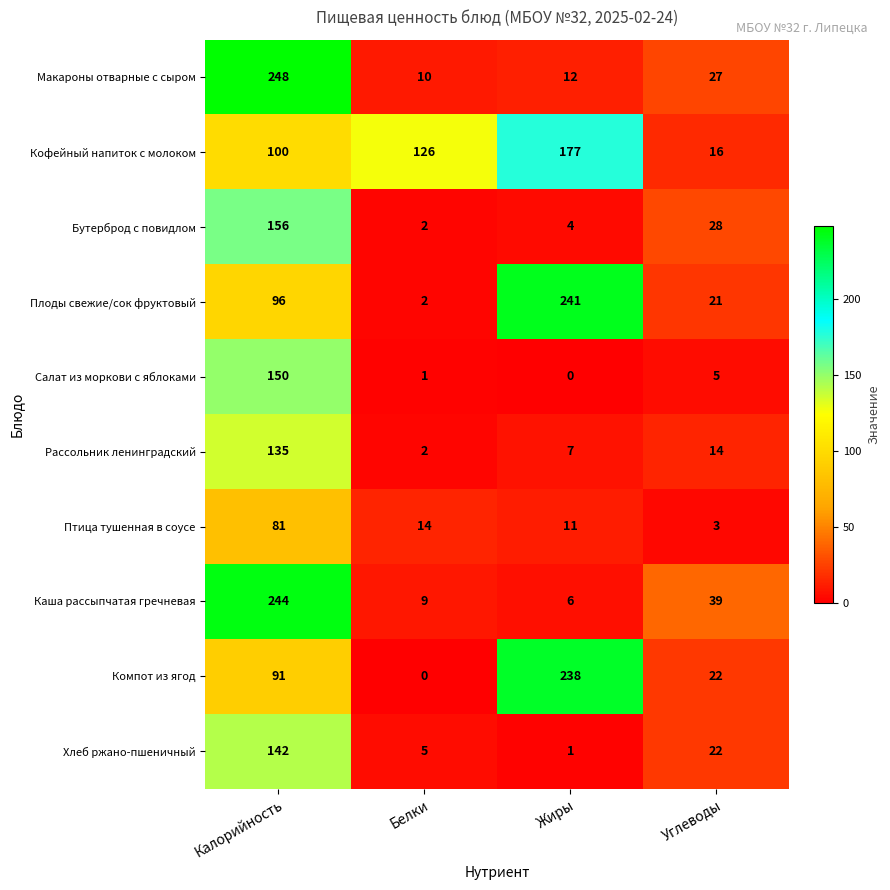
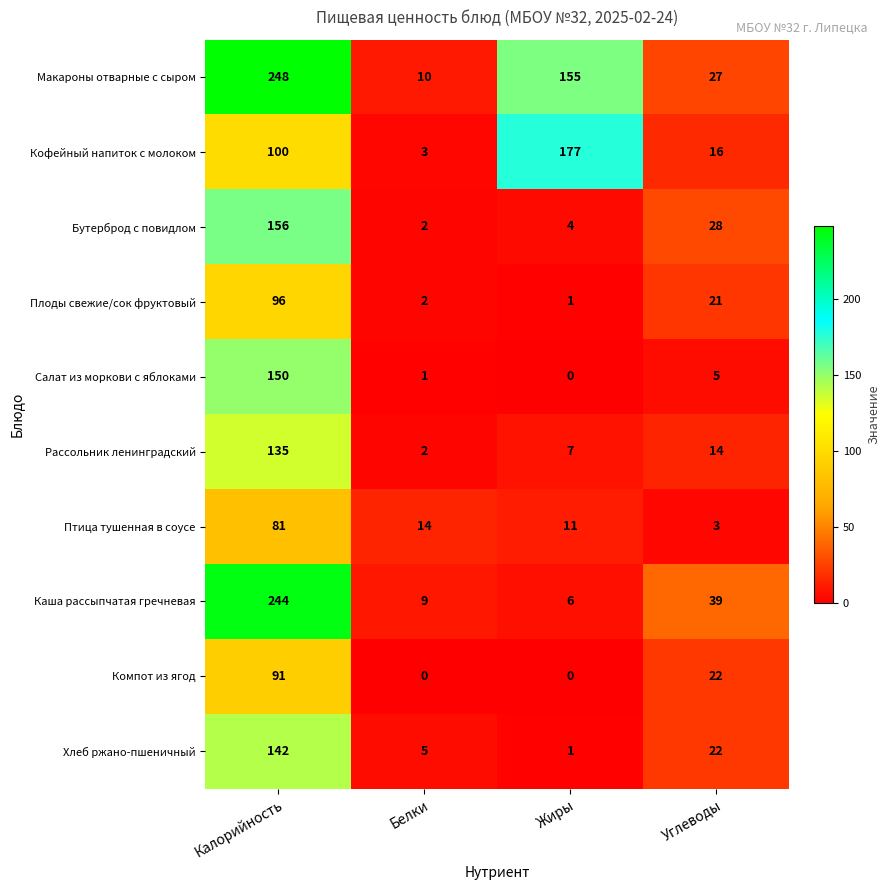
  {
    "Макароны отварные с сыром": {
      "Калорийность": 248,
      "Белки": 10,
-     "Жиры": 12,
+     "Жиры": 155,
      "Углеводы": 27
    },
    "Кофейный напиток с молоком": {
      "Калорийность": 100,
-     "Белки": 126,
+     "Белки": 3,
      "Жиры": 177,
      "Углеводы": 16
    },
    "Бутерброд с повидлом": {
      "Калорийность": 156,
      "Белки": 2,
      "Жиры": 4,
      "Углеводы": 28
    },
    "Плоды свежие/сок фруктовый": {
      "Калорийность": 96,
      "Белки": 2,
-     "Жиры": 241,
+     "Жиры": 1,
      "Углеводы": 21
    },
    "Салат из моркови с яблоками": {
      "Калорийность": 150,
      "Белки": 1,
      "Жиры": 0,
      "Углеводы": 5
    },
    "Рассольник ленинградский": {
      "Калорийность": 135,
      "Белки": 2,
      "Жиры": 7,
      "Углеводы": 14
    },
    "Птица тушенная в соусе": {
      "Калорийность": 81,
      "Белки": 14,
      "Жиры": 11,
      "Углеводы": 3
    },
    "Каша рассыпчатая гречневая": {
      "Калорийность": 244,
      "Белки": 9,
      "Жиры": 6,
      "Углеводы": 39
    },
    "Компот из ягод": {
      "Калорийность": 91,
      "Белки": 0,
-     "Жиры": 238,
+     "Жиры": 0,
      "Углеводы": 22
    },
    "Хлеб ржано-пшеничный": {
      "Калорийность": 142,
      "Белки": 5,
      "Жиры": 1,
      "Углеводы": 22
    }
  }
